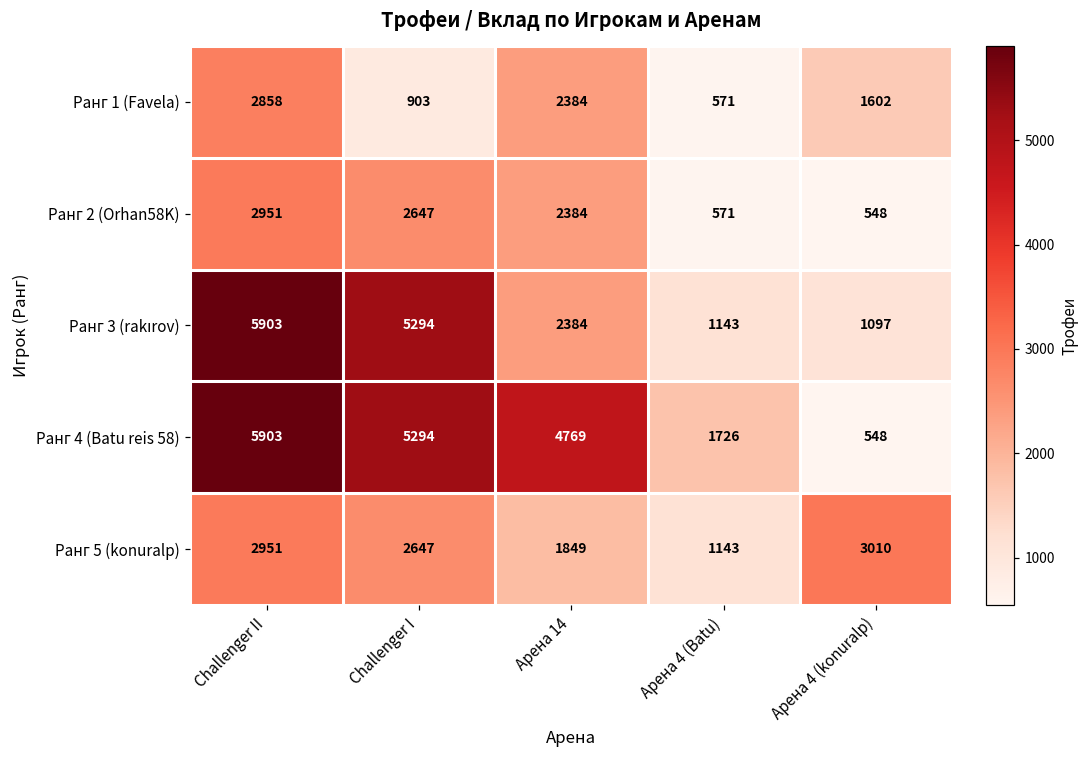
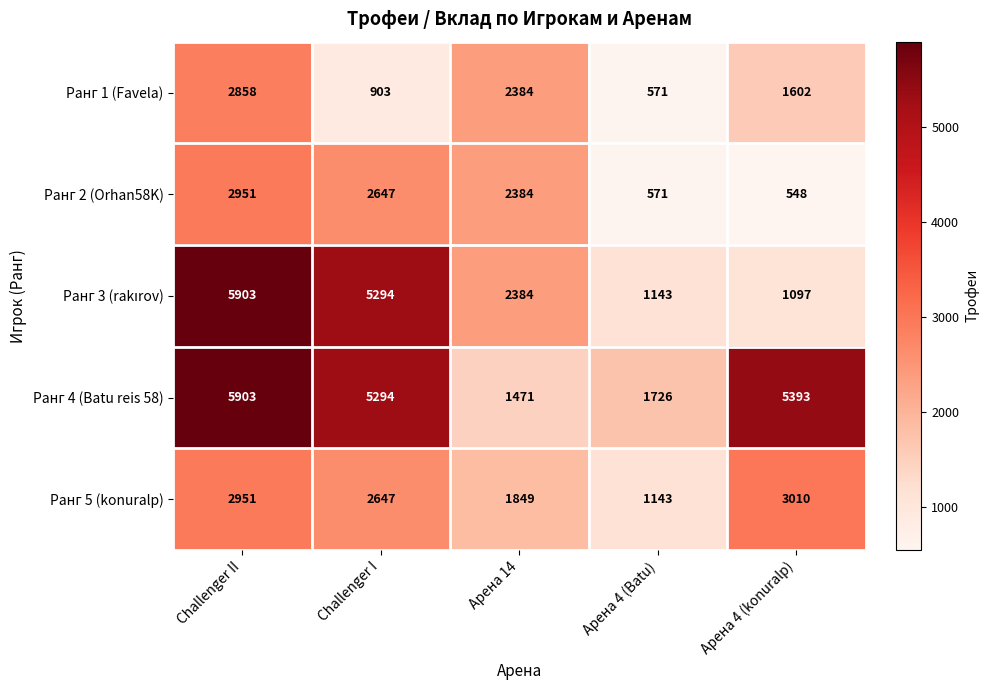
  {
    "Ранг 1 (Favela)": {
      "Challenger II": 2858,
      "Challenger I": 903,
      "Арена 14": 2384,
      "Арена 4 (Batu)": 571,
      "Арена 4 (konuralp)": 1602
    },
    "Ранг 2 (Orhan58K)": {
      "Challenger II": 2951,
      "Challenger I": 2647,
      "Арена 14": 2384,
      "Арена 4 (Batu)": 571,
      "Арена 4 (konuralp)": 548
    },
    "Ранг 3 (rakırov)": {
      "Challenger II": 5903,
      "Challenger I": 5294,
      "Арена 14": 2384,
      "Арена 4 (Batu)": 1143,
      "Арена 4 (konuralp)": 1097
    },
    "Ранг 4 (Batu reis 58)": {
      "Challenger II": 5903,
      "Challenger I": 5294,
-     "Арена 14": 4769,
+     "Арена 14": 1471,
      "Арена 4 (Batu)": 1726,
-     "Арена 4 (konuralp)": 548
+     "Арена 4 (konuralp)": 5393
    },
    "Ранг 5 (konuralp)": {
      "Challenger II": 2951,
      "Challenger I": 2647,
      "Арена 14": 1849,
      "Арена 4 (Batu)": 1143,
      "Арена 4 (konuralp)": 3010
    }
  }
